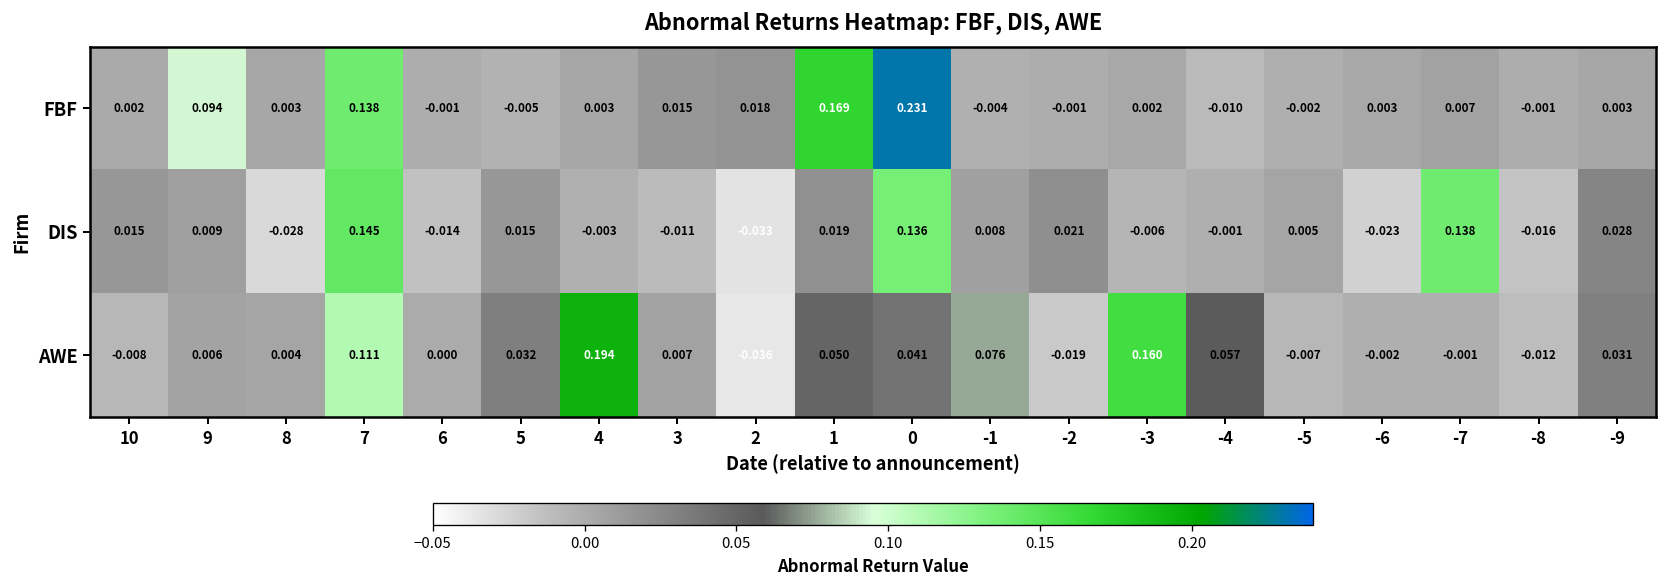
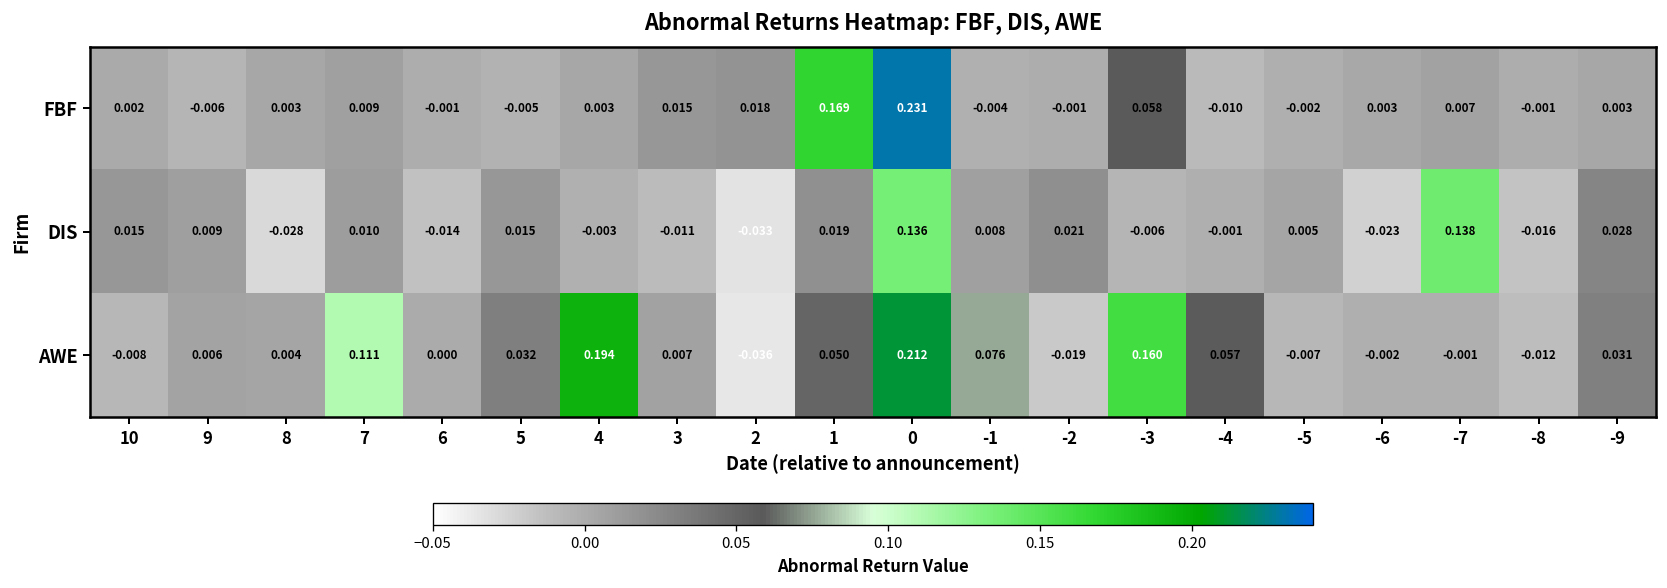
  {
    "FBF": {
      "10": 0.002,
-     "9": 0.094,
+     "9": -0.006,
      "8": 0.003,
-     "7": 0.138,
+     "7": 0.009,
      "6": -0.001,
      "5": -0.005,
      "4": 0.003,
      "3": 0.015,
      "2": 0.018,
      "1": 0.169,
      "0": 0.231,
      "-1": -0.004,
      "-2": -0.001,
-     "-3": 0.002,
+     "-3": 0.058,
      "-4": -0.010,
      "-5": -0.002,
      "-6": 0.003,
      "-7": 0.007,
      "-8": -0.001,
      "-9": 0.003
    },
    "DIS": {
      "10": 0.015,
      "9": 0.009,
      "8": -0.028,
-     "7": 0.145,
+     "7": 0.010,
      "6": -0.014,
      "5": 0.015,
      "4": -0.003,
      "3": -0.011,
      "1": 0.019,
      "0": 0.136,
      "-1": 0.008,
      "-2": 0.021,
      "-3": -0.006,
      "-4": -0.001,
      "-5": 0.005,
      "-6": -0.023,
      "-7": 0.138,
      "-8": -0.016,
      "-9": 0.028
    },
    "AWE": {
      "10": -0.008,
      "9": 0.006,
      "8": 0.004,
      "7": 0.111,
      "6": 0.000,
      "5": 0.032,
      "4": 0.194,
      "3": 0.007,
      "1": 0.050,
-     "0": 0.041,
+     "0": 0.212,
      "-1": 0.076,
      "-2": -0.019,
      "-3": 0.160,
      "-4": 0.057,
      "-5": -0.007,
      "-6": -0.002,
      "-7": -0.001,
      "-8": -0.012,
      "-9": 0.031
    }
  }
